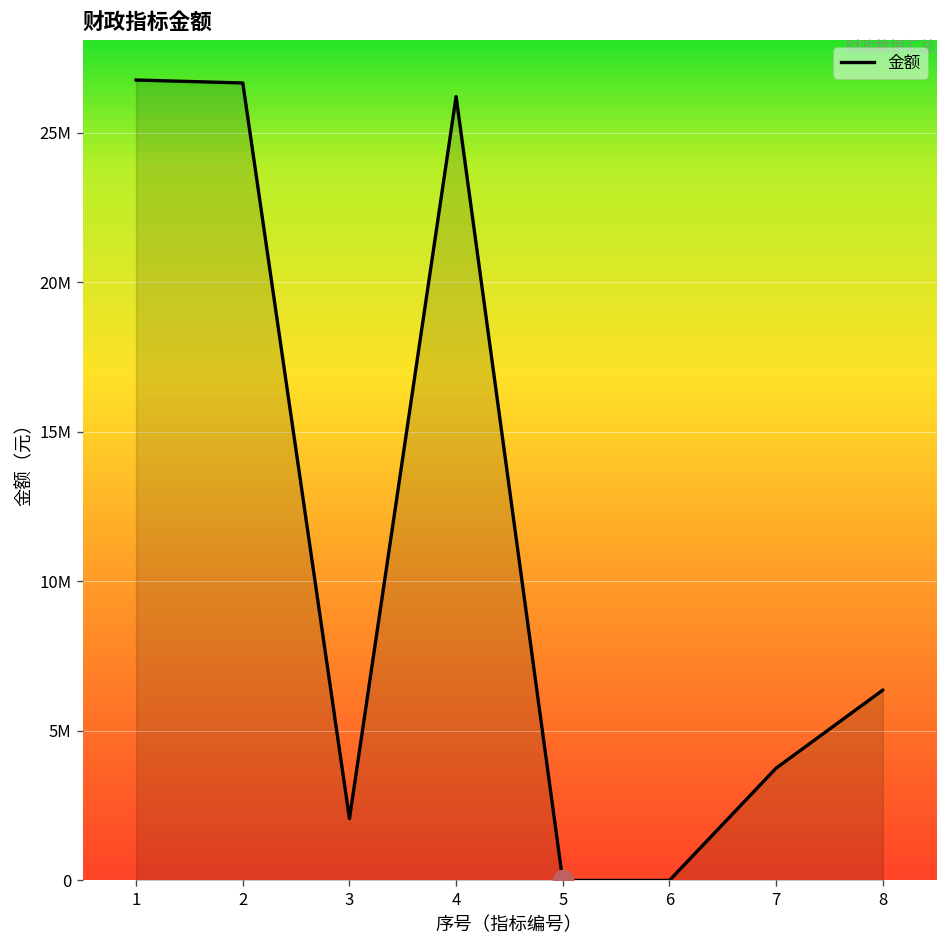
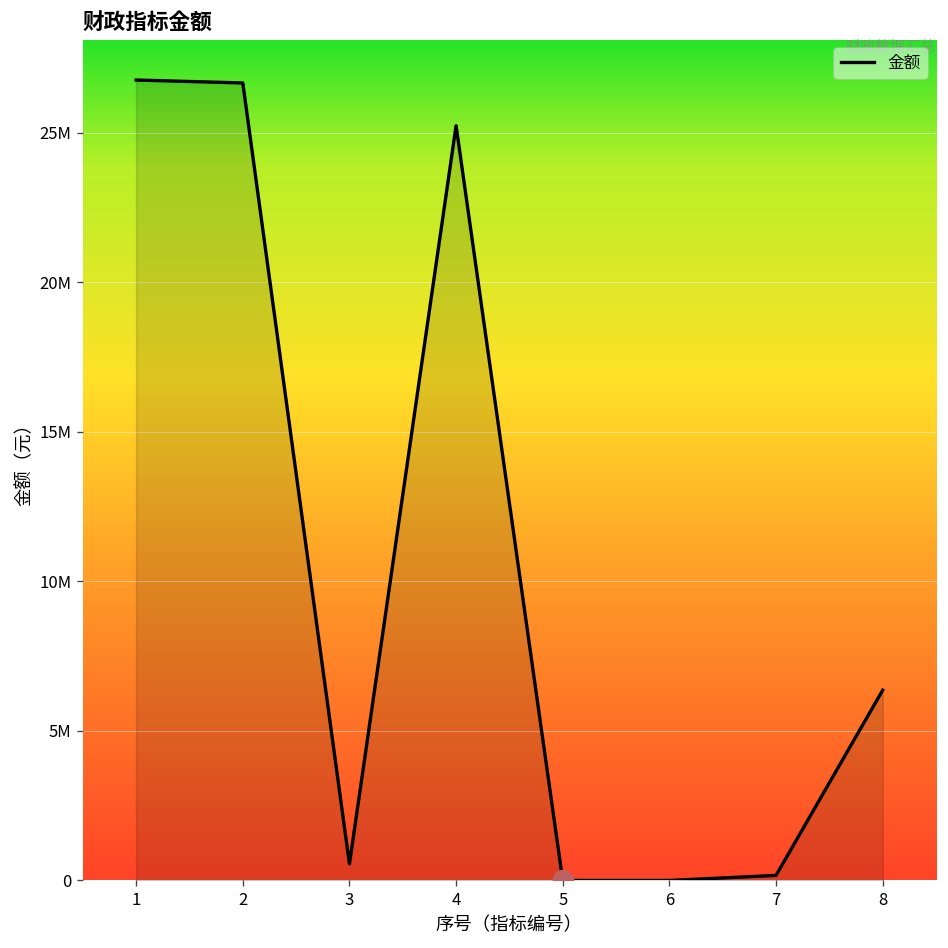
  {
    "金额": {
      "1": 26800000,
      "2": 26700000,
-     "3": 2100000,
-     "4": 26200000,
+     "3": 600000,
+     "4": 25200000,
      "6": 0,
-     "7": 3800000,
+     "7": 200000,
      "8": 6400000
    }
  }
